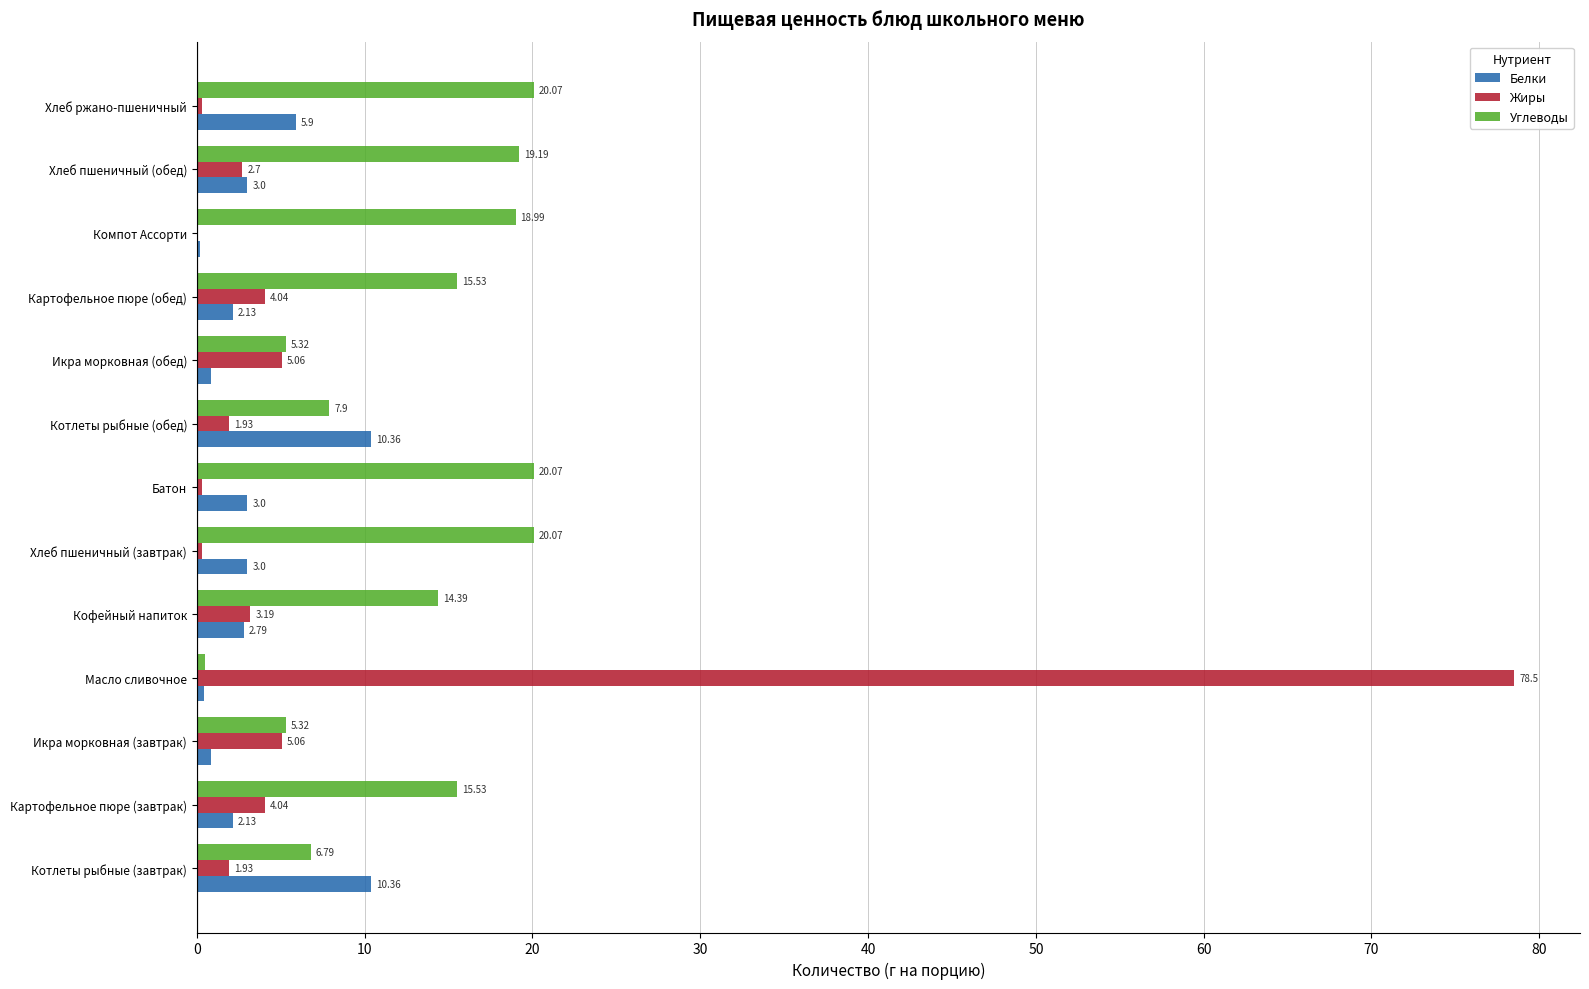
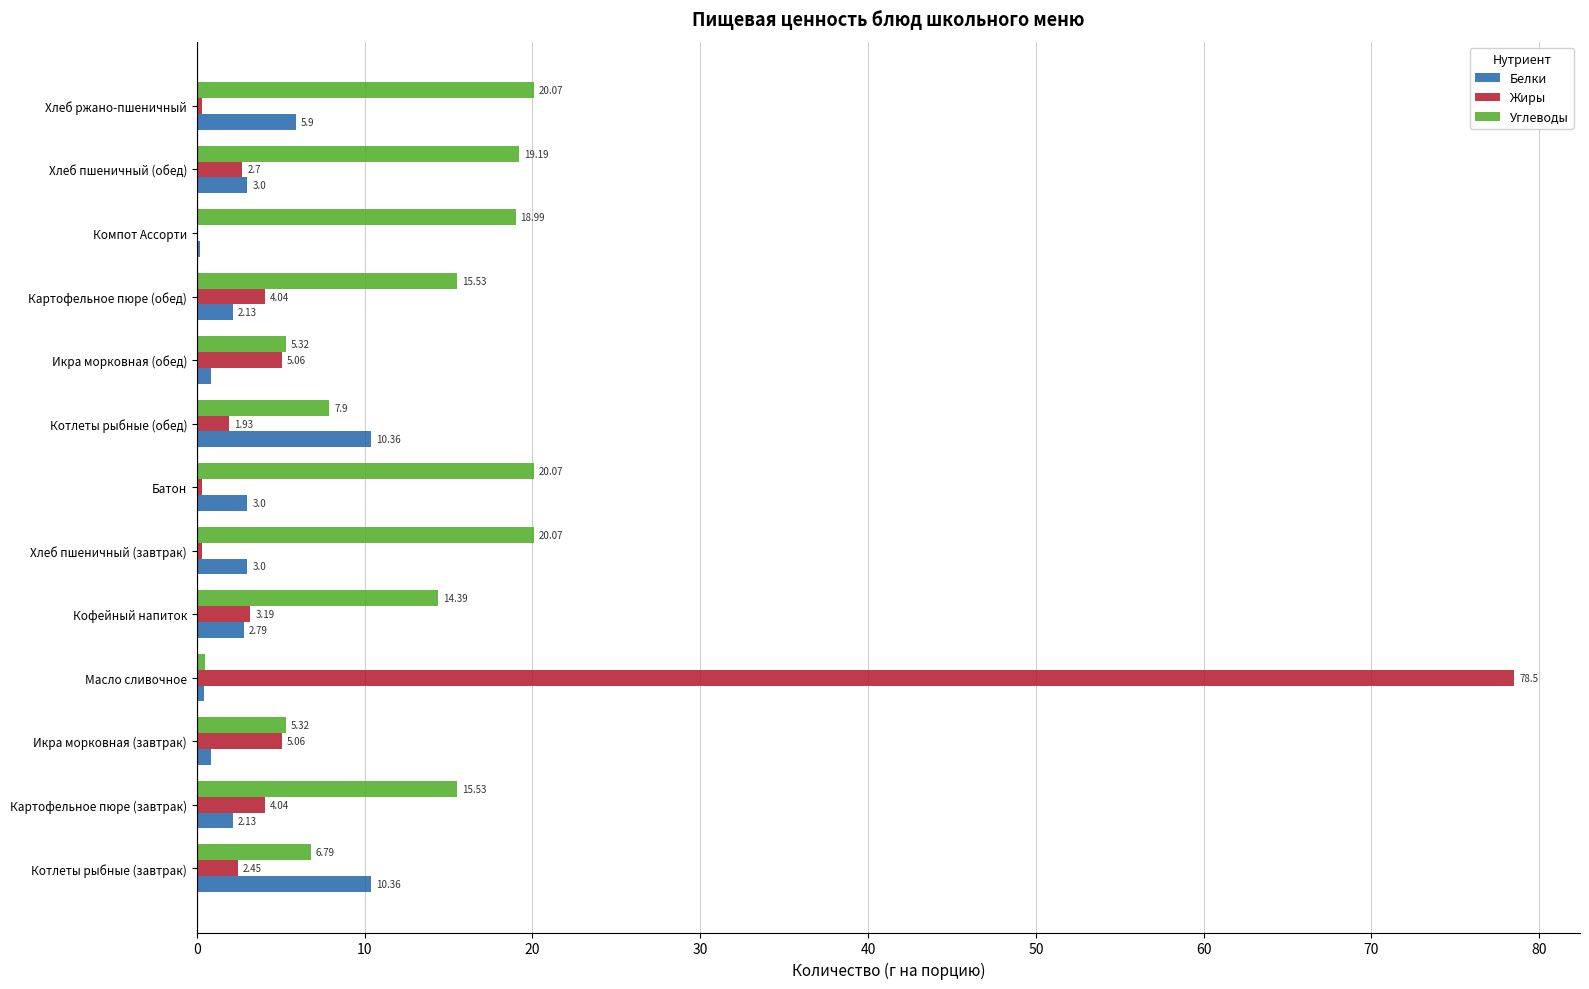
  {
    "Белки": {
      "Хлеб ржано-пшеничный": 5.9,
      "Хлеб пшеничный (обед)": 3.0,
      "Картофельное пюре (обед)": 2.13,
      "Котлеты рыбные (обед)": 10.36,
      "Батон": 3.0,
      "Хлеб пшеничный (завтрак)": 3.0,
      "Кофейный напиток": 2.79,
      "Картофельное пюре (завтрак)": 2.13,
      "Котлеты рыбные (завтрак)": 10.36
    },
    "Жиры": {
      "Хлеб пшеничный (обед)": 2.7,
      "Картофельное пюре (обед)": 4.04,
      "Икра морковная (обед)": 5.06,
      "Котлеты рыбные (обед)": 1.93,
      "Кофейный напиток": 3.19,
      "Масло сливочное": 78.5,
      "Икра морковная (завтрак)": 5.06,
      "Картофельное пюре (завтрак)": 4.04,
-     "Котлеты рыбные (завтрак)": 1.93
+     "Котлеты рыбные (завтрак)": 2.45
    },
    "Углеводы": {
      "Хлеб ржано-пшеничный": 20.07,
      "Хлеб пшеничный (обед)": 19.19,
      "Компот Ассорти": 18.99,
      "Картофельное пюре (обед)": 15.53,
      "Икра морковная (обед)": 5.32,
      "Котлеты рыбные (обед)": 7.9,
      "Батон": 20.07,
      "Хлеб пшеничный (завтрак)": 20.07,
      "Кофейный напиток": 14.39,
      "Икра морковная (завтрак)": 5.32,
      "Картофельное пюре (завтрак)": 15.53,
      "Котлеты рыбные (завтрак)": 6.79
    }
  }
